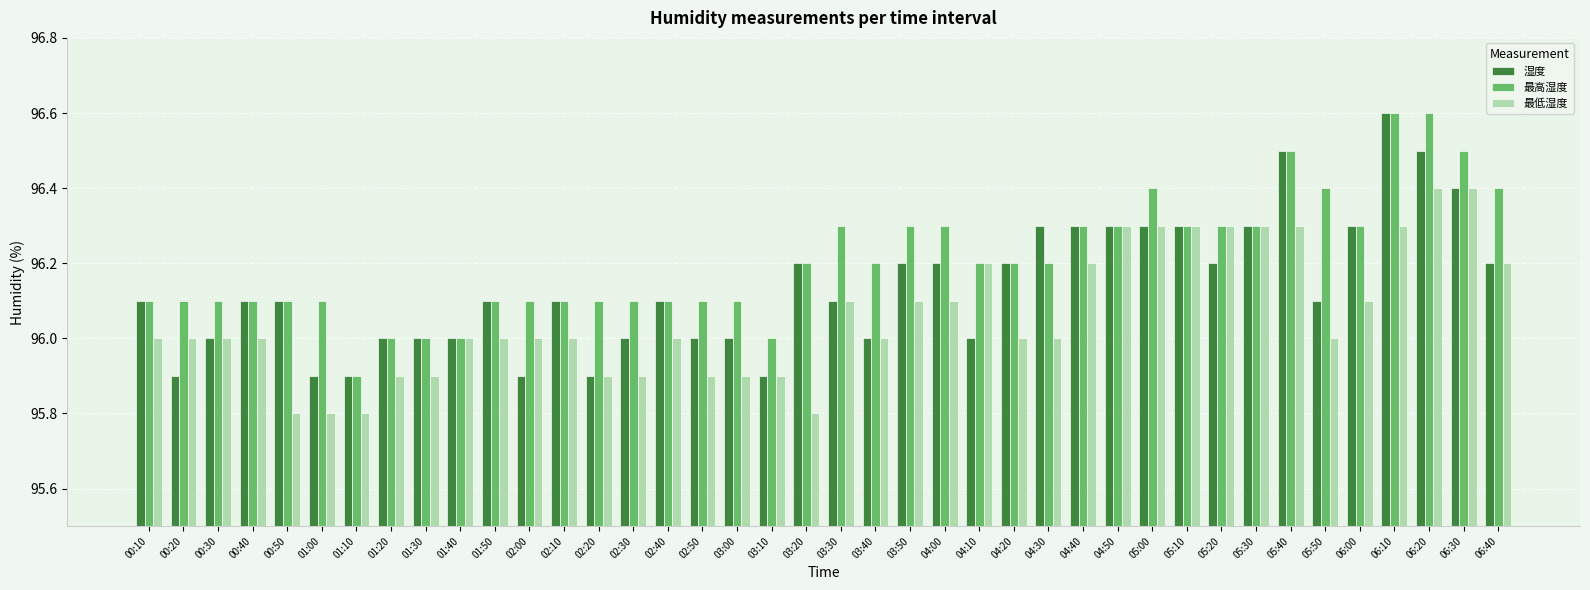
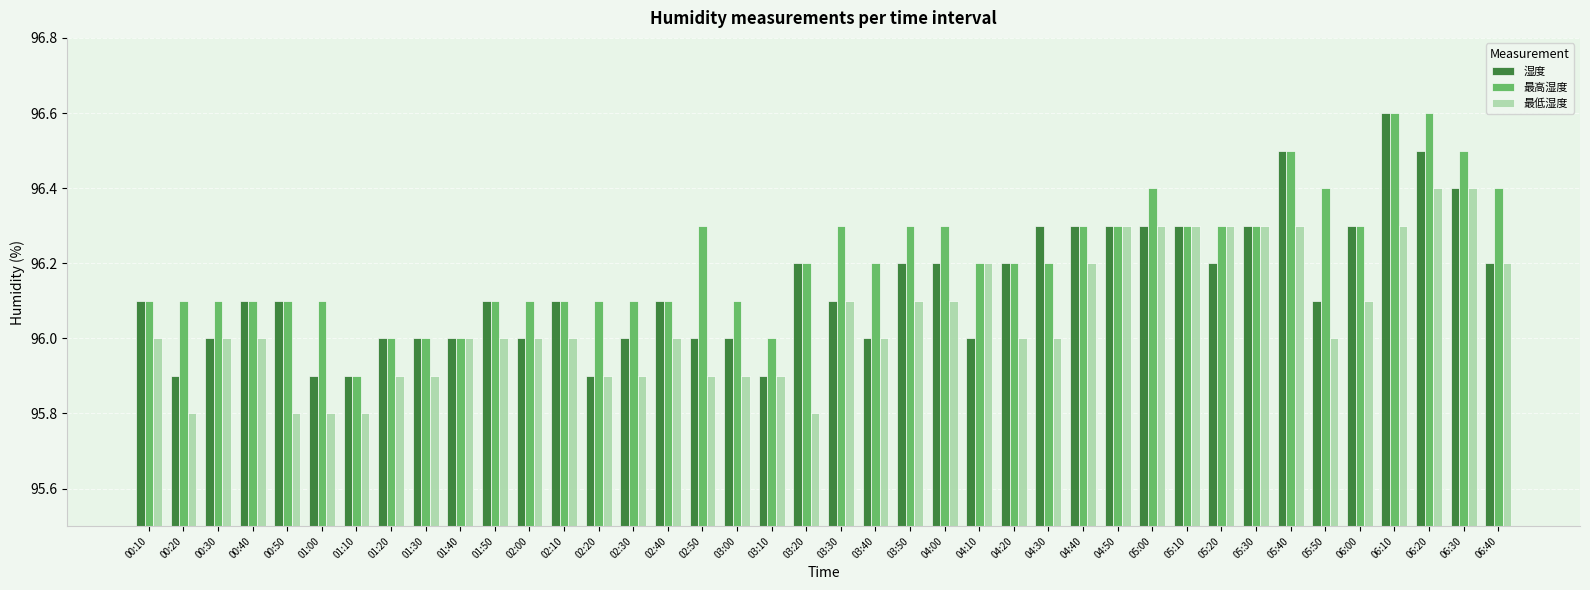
  {
    "湿度": {
      "00:10": 96.1,
      "00:20": 95.9,
      "00:30": 96.0,
      "00:40": 96.1,
      "00:50": 96.1,
      "01:00": 95.9,
      "01:10": 95.9,
      "01:20": 96.0,
      "01:30": 96.0,
      "01:40": 96.0,
      "01:50": 96.1,
-     "02:00": 95.9,
+     "02:00": 96.0,
      "02:10": 96.1,
      "02:20": 95.9,
      "02:30": 96.0,
      "02:40": 96.1,
      "02:50": 96.0,
      "03:00": 96.0,
      "03:10": 95.9,
      "03:20": 96.2,
      "03:30": 96.1,
      "03:40": 96.0,
      "03:50": 96.2,
      "04:00": 96.2,
      "04:10": 96.0,
      "04:20": 96.2,
      "04:30": 96.3,
      "04:40": 96.3,
      "04:50": 96.3,
      "05:00": 96.3,
      "05:10": 96.3,
      "05:20": 96.2,
      "05:30": 96.3,
      "05:40": 96.5,
      "05:50": 96.1,
      "06:00": 96.3,
      "06:10": 96.6,
      "06:20": 96.5,
      "06:30": 96.4,
      "06:40": 96.2
    },
    "最高湿度": {
      "00:10": 96.1,
      "00:20": 96.1,
      "00:30": 96.1,
      "00:40": 96.1,
      "00:50": 96.1,
      "01:00": 96.1,
      "01:10": 95.9,
      "01:20": 96.0,
      "01:30": 96.0,
      "01:40": 96.0,
      "01:50": 96.1,
      "02:00": 96.1,
      "02:10": 96.1,
      "02:20": 96.1,
      "02:30": 96.1,
      "02:40": 96.1,
-     "02:50": 96.1,
+     "02:50": 96.3,
      "03:00": 96.1,
      "03:10": 96.0,
      "03:20": 96.2,
      "03:30": 96.3,
      "03:40": 96.2,
      "03:50": 96.3,
      "04:00": 96.3,
      "04:10": 96.2,
      "04:20": 96.2,
      "04:30": 96.2,
      "04:40": 96.3,
      "04:50": 96.3,
      "05:00": 96.4,
      "05:10": 96.3,
      "05:20": 96.3,
      "05:30": 96.3,
      "05:40": 96.5,
      "05:50": 96.4,
      "06:00": 96.3,
      "06:10": 96.6,
      "06:20": 96.6,
      "06:30": 96.5,
      "06:40": 96.4
    },
    "最低湿度": {
      "00:10": 96.0,
-     "00:20": 96.0,
+     "00:20": 95.8,
      "00:30": 96.0,
      "00:40": 96.0,
      "00:50": 95.8,
      "01:00": 95.8,
      "01:10": 95.8,
      "01:20": 95.9,
      "01:30": 95.9,
      "01:40": 96.0,
      "01:50": 96.0,
      "02:00": 96.0,
      "02:10": 96.0,
      "02:20": 95.9,
      "02:30": 95.9,
      "02:40": 96.0,
      "02:50": 95.9,
      "03:00": 95.9,
      "03:10": 95.9,
      "03:20": 95.8,
      "03:30": 96.1,
      "03:40": 96.0,
      "03:50": 96.1,
      "04:00": 96.1,
      "04:10": 96.2,
      "04:20": 96.0,
      "04:30": 96.0,
      "04:40": 96.2,
      "04:50": 96.3,
      "05:00": 96.3,
      "05:10": 96.3,
      "05:20": 96.3,
      "05:30": 96.3,
      "05:40": 96.3,
      "05:50": 96.0,
      "06:00": 96.1,
      "06:10": 96.3,
      "06:20": 96.4,
      "06:30": 96.4,
      "06:40": 96.2
    }
  }
